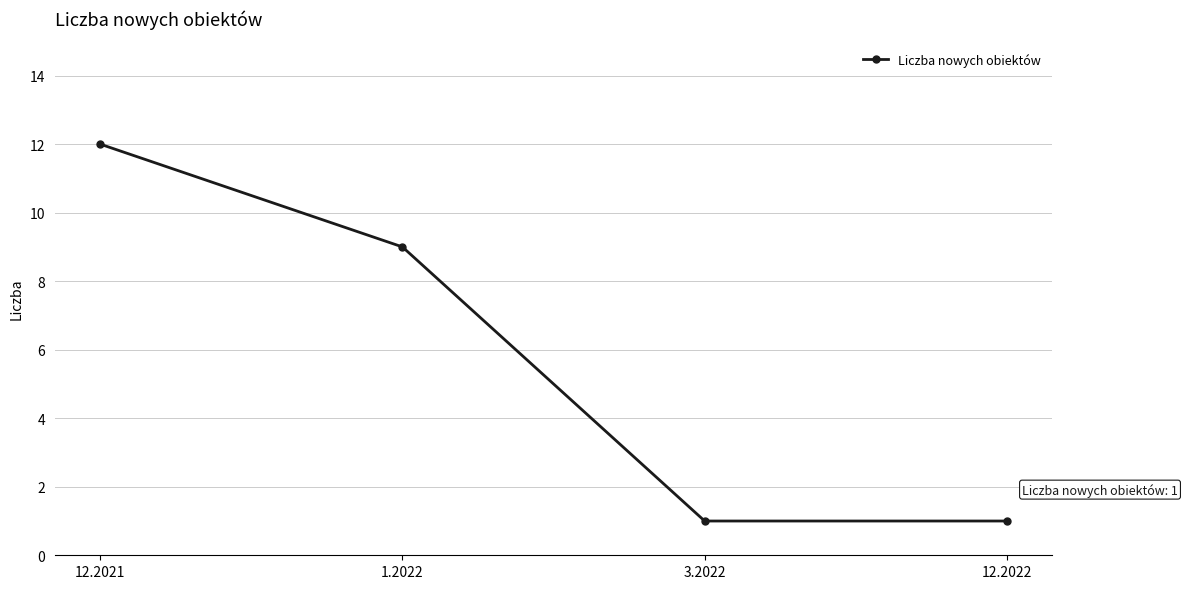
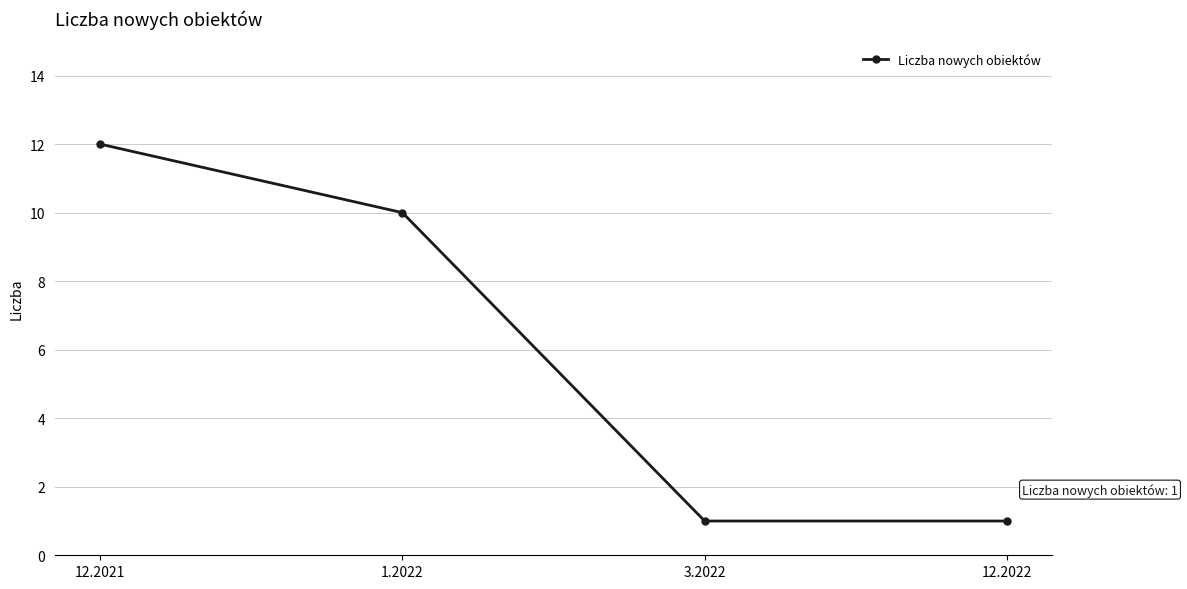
  {
    "12.2021": 12,
-   "1.2022": 9,
+   "1.2022": 10,
    "3.2022": 1,
    "12.2022": 1
  }
